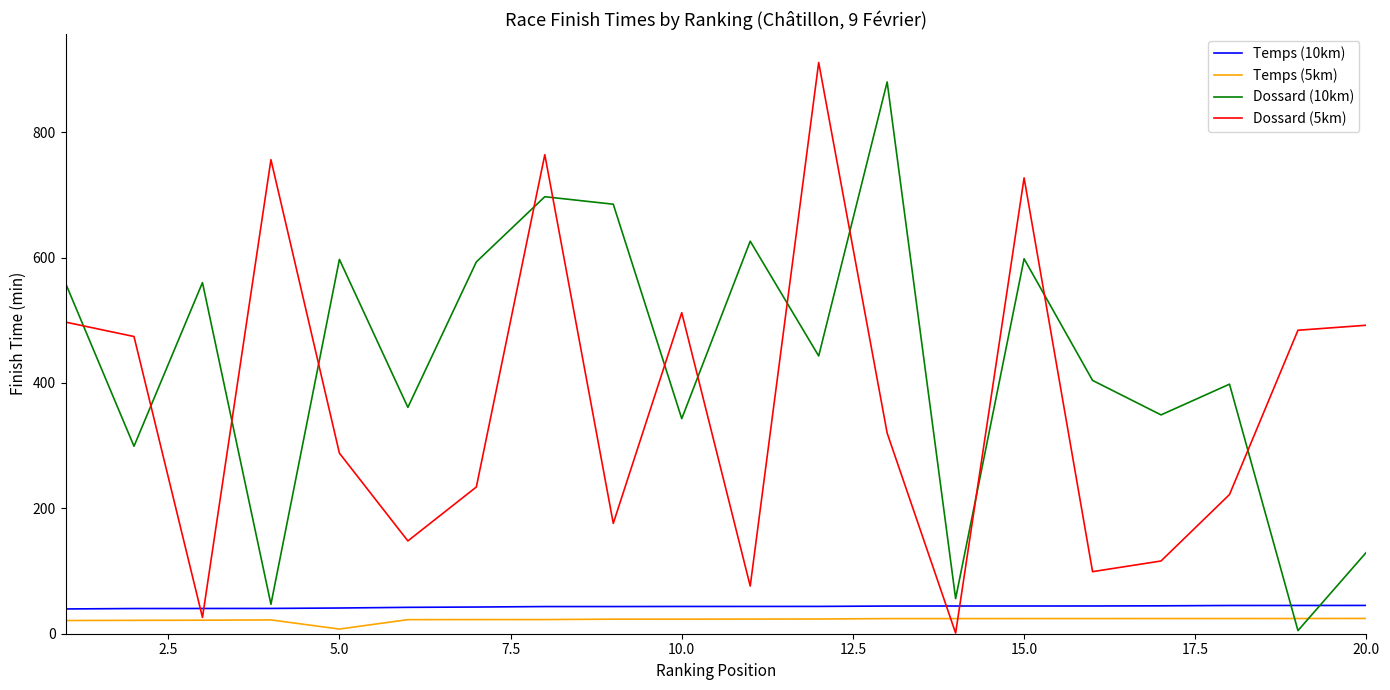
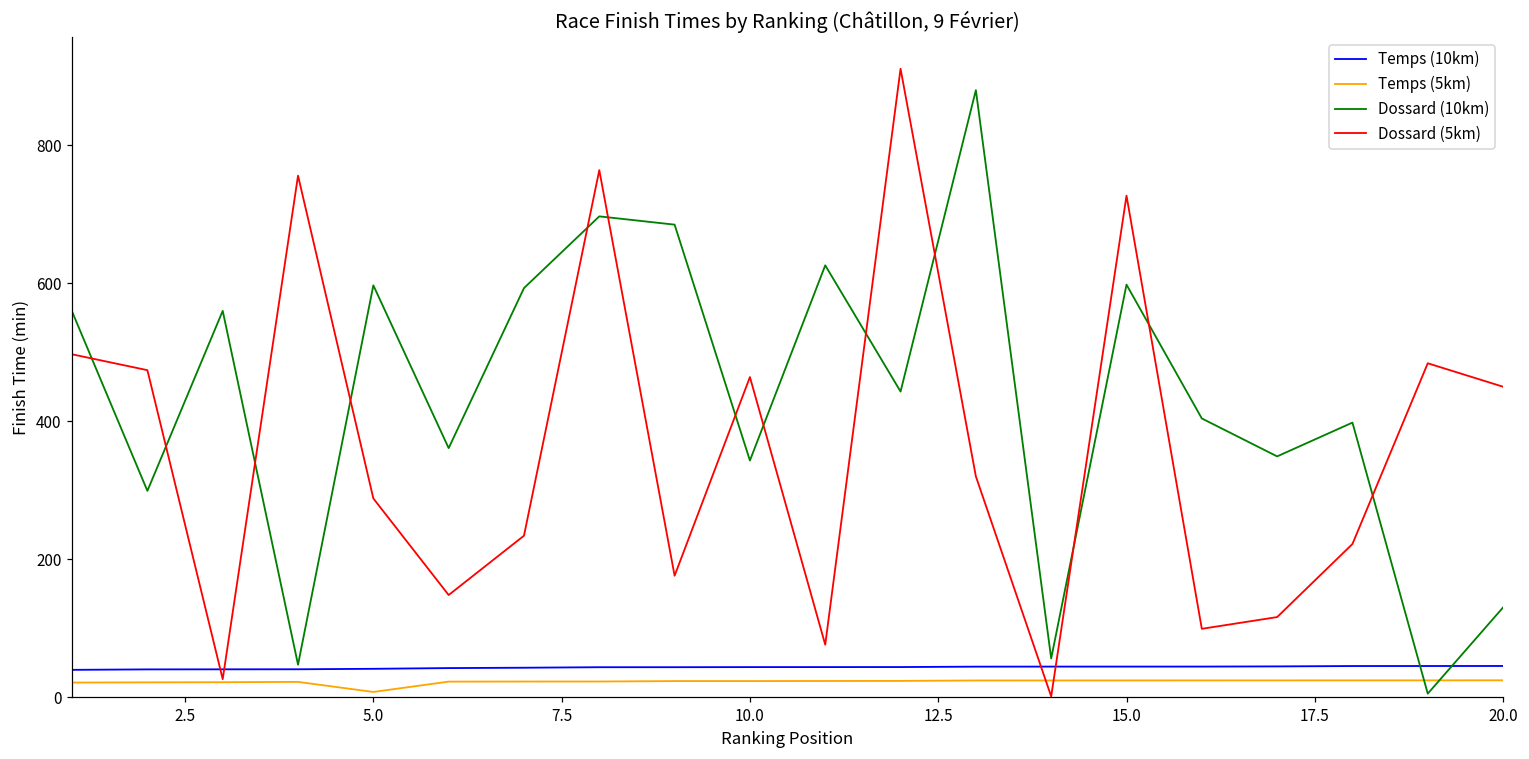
  {
    "Temps (10km)": {
      "5.0": 40,
      "10.0": 40,
      "15.0": 40,
      "20.0": 50
    },
    "Temps (5km)": {
      "5.0": 10,
      "10.0": 20,
      "15.0": 20,
      "20.0": 20
    },
    "Dossard (10km)": {
      "5.0": 600,
      "10.0": 340,
      "15.0": 600,
      "20.0": 130
    },
    "Dossard (5km)": {
      "5.0": 290,
-     "10.0": 510,
+     "10.0": 460,
      "15.0": 730,
-     "20.0": 490
+     "20.0": 450
    }
  }
